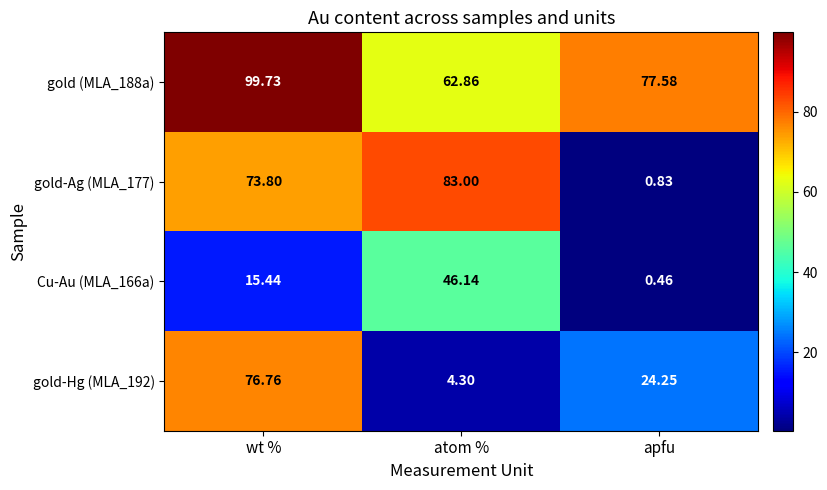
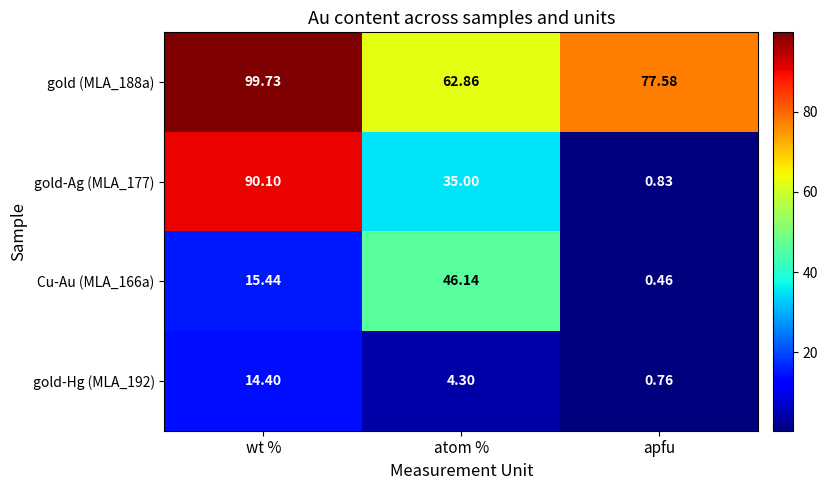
  {
    "gold (MLA_188a)": {
      "wt %": 99.73,
      "atom %": 62.86,
      "apfu": 77.58
    },
    "gold-Ag (MLA_177)": {
-     "wt %": 73.80,
-     "atom %": 83.00,
+     "wt %": 90.10,
+     "atom %": 35.00,
      "apfu": 0.83
    },
    "Cu-Au (MLA_166a)": {
      "wt %": 15.44,
      "atom %": 46.14,
      "apfu": 0.46
    },
    "gold-Hg (MLA_192)": {
-     "wt %": 76.76,
+     "wt %": 14.40,
      "atom %": 4.30,
-     "apfu": 24.25
+     "apfu": 0.76
    }
  }
